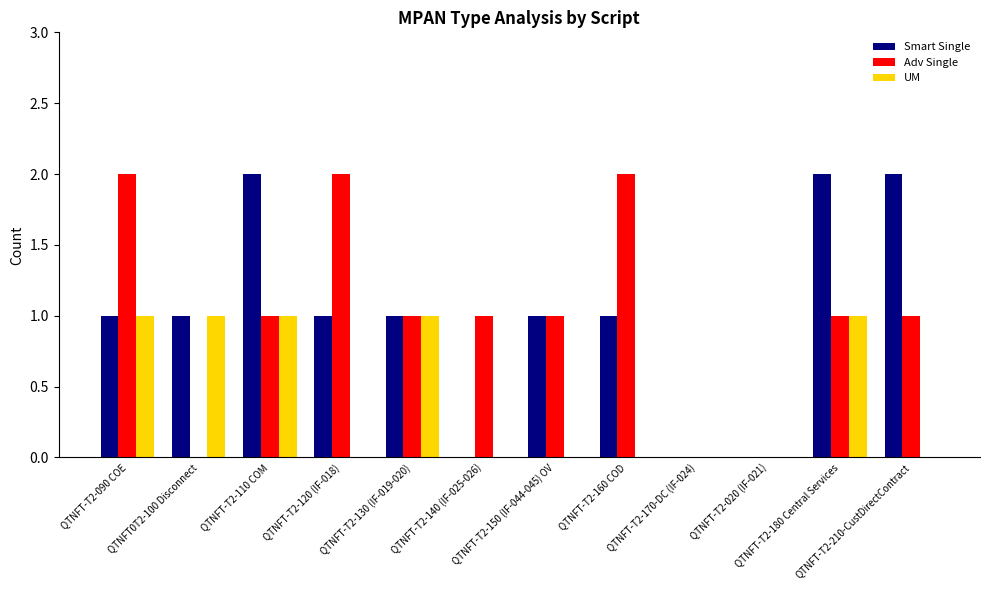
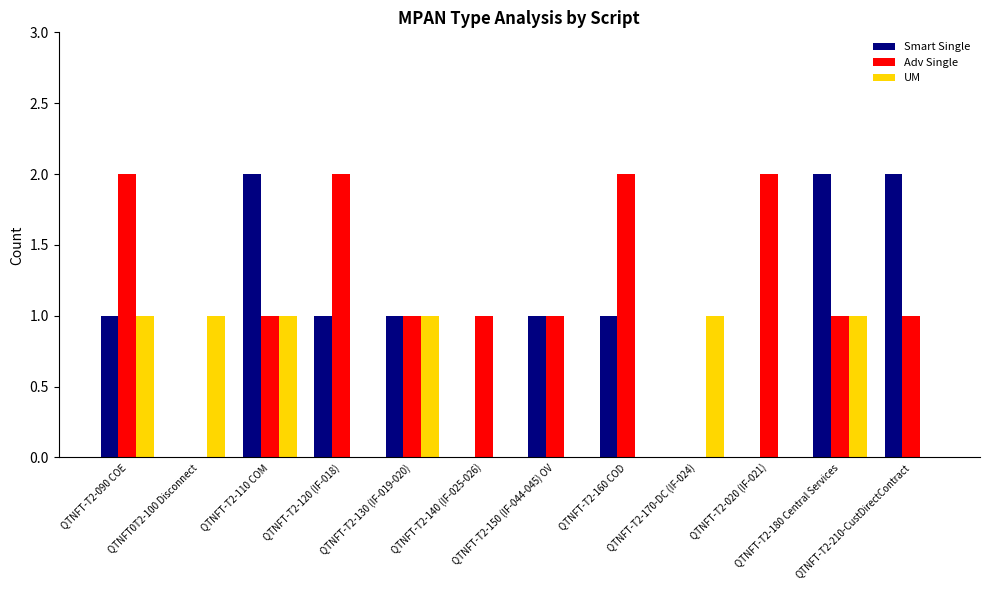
  {
    "Smart Single": {
      "QTNFT-T2-090 COE": 1,
-     "QTNFT0T2-100 Disconnect": 1,
+     "QTNFT0T2-100 Disconnect": 0,
      "QTNFT-T2-110 COM": 2,
      "QTNFT-T2-120 (IF-018)": 1,
      "QTNFT-T2-130 (IF-019-020)": 1,
      "QTNFT-T2-140 (IF-025-026)": 0,
      "QTNFT-T2-150 (IF-044-045) OV": 1,
      "QTNFT-T2-160 COD": 1,
      "QTNFT-T2-170-DC (IF-024)": 0,
      "QTNFT-T2-020 (IF-021)": 0,
      "QTNFT-T2-180 Central Services": 2,
      "QTNFT-T2-210-CustDirectContract": 2
    },
    "Adv Single": {
      "QTNFT-T2-090 COE": 2,
      "QTNFT0T2-100 Disconnect": 0,
      "QTNFT-T2-110 COM": 1,
      "QTNFT-T2-120 (IF-018)": 2,
      "QTNFT-T2-130 (IF-019-020)": 1,
      "QTNFT-T2-140 (IF-025-026)": 1,
      "QTNFT-T2-150 (IF-044-045) OV": 1,
      "QTNFT-T2-160 COD": 2,
      "QTNFT-T2-170-DC (IF-024)": 0,
-     "QTNFT-T2-020 (IF-021)": 0,
+     "QTNFT-T2-020 (IF-021)": 2,
      "QTNFT-T2-180 Central Services": 1,
      "QTNFT-T2-210-CustDirectContract": 1
    },
    "UM": {
      "QTNFT-T2-090 COE": 1,
      "QTNFT0T2-100 Disconnect": 1,
      "QTNFT-T2-110 COM": 1,
      "QTNFT-T2-120 (IF-018)": 0,
      "QTNFT-T2-130 (IF-019-020)": 1,
      "QTNFT-T2-140 (IF-025-026)": 0,
      "QTNFT-T2-150 (IF-044-045) OV": 0,
      "QTNFT-T2-160 COD": 0,
-     "QTNFT-T2-170-DC (IF-024)": 0,
+     "QTNFT-T2-170-DC (IF-024)": 1,
      "QTNFT-T2-020 (IF-021)": 0,
      "QTNFT-T2-180 Central Services": 1,
      "QTNFT-T2-210-CustDirectContract": 0
    }
  }
